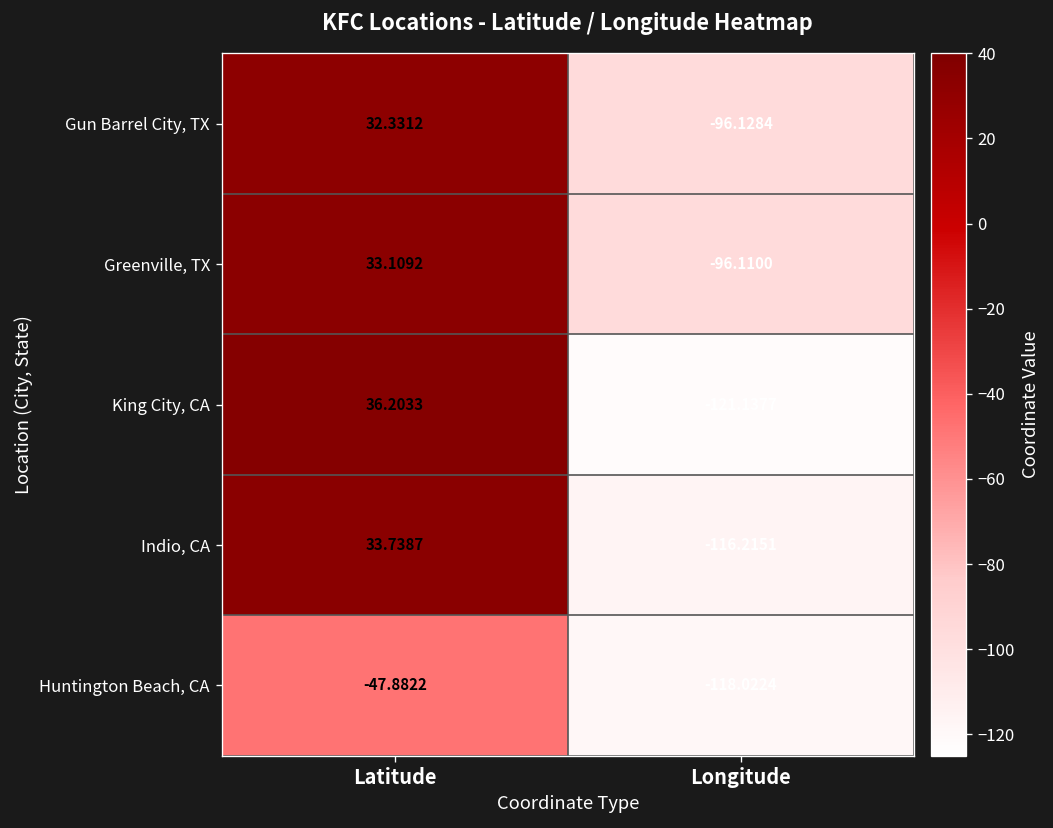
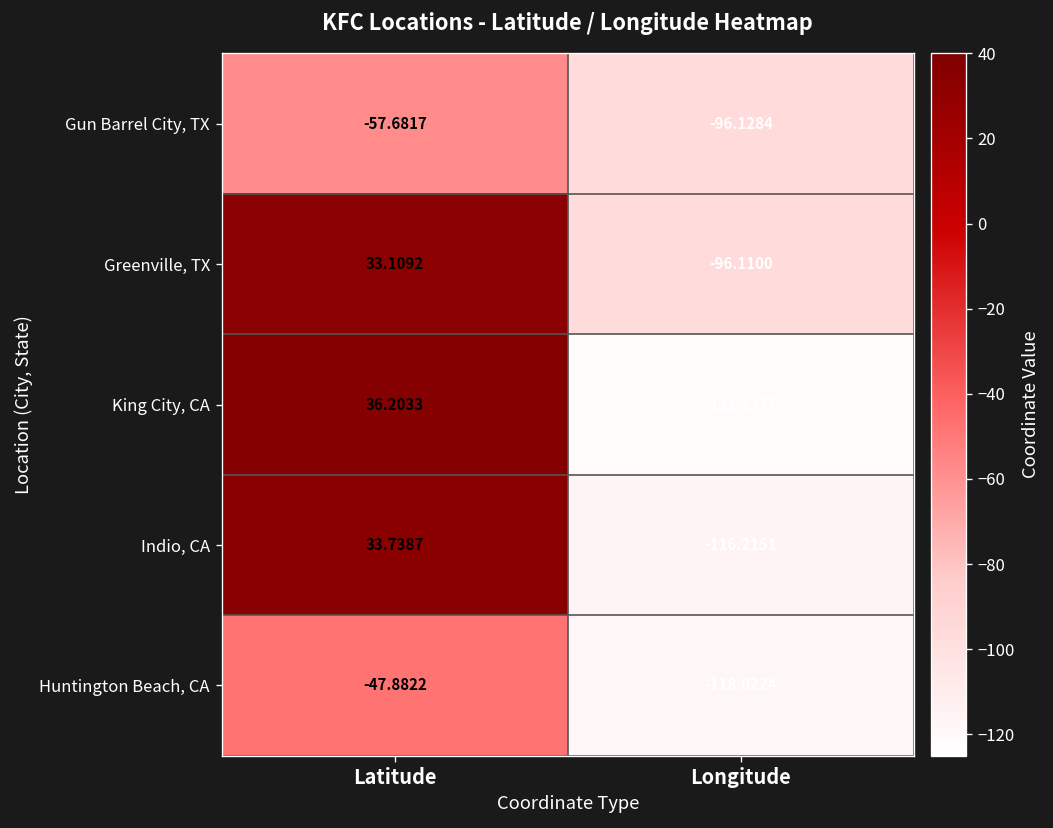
  {
    "Gun Barrel City, TX": {
-     "Latitude": 32.3312
+     "Latitude": -57.6817
    },
    "Greenville, TX": {
      "Latitude": 33.1092
    },
    "King City, CA": {
      "Latitude": 36.2033
    },
    "Indio, CA": {
      "Latitude": 33.7387
    },
    "Huntington Beach, CA": {
      "Latitude": -47.8822
    }
  }
